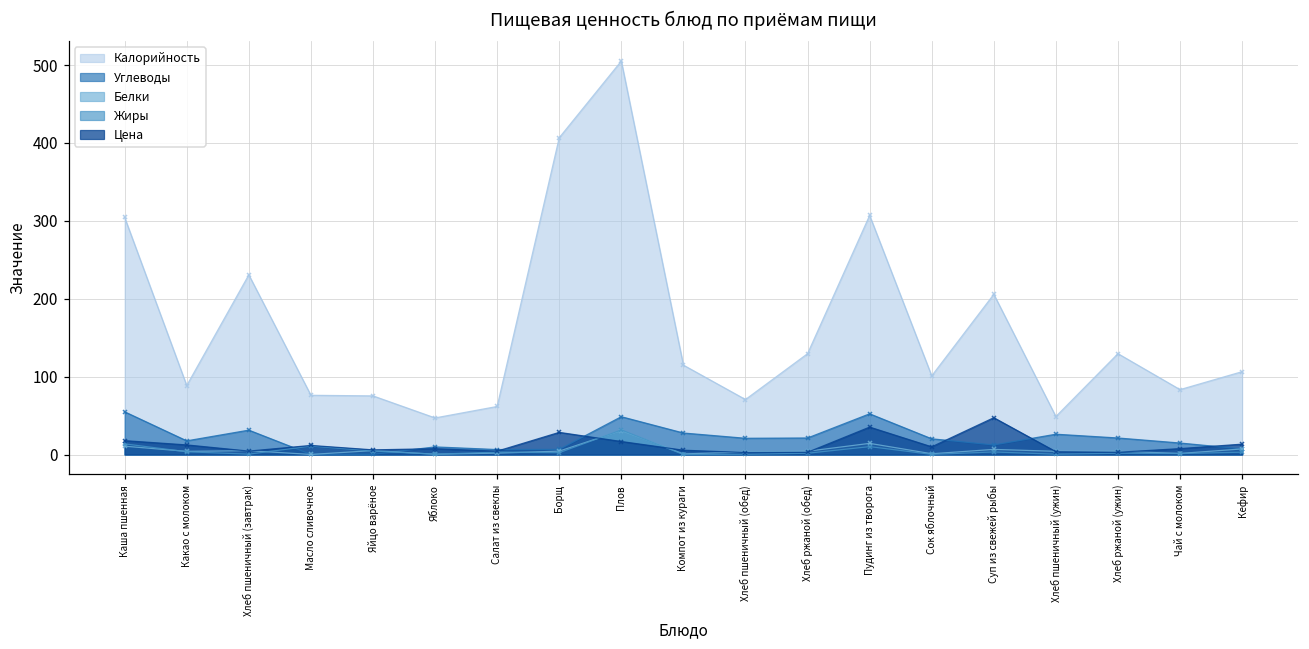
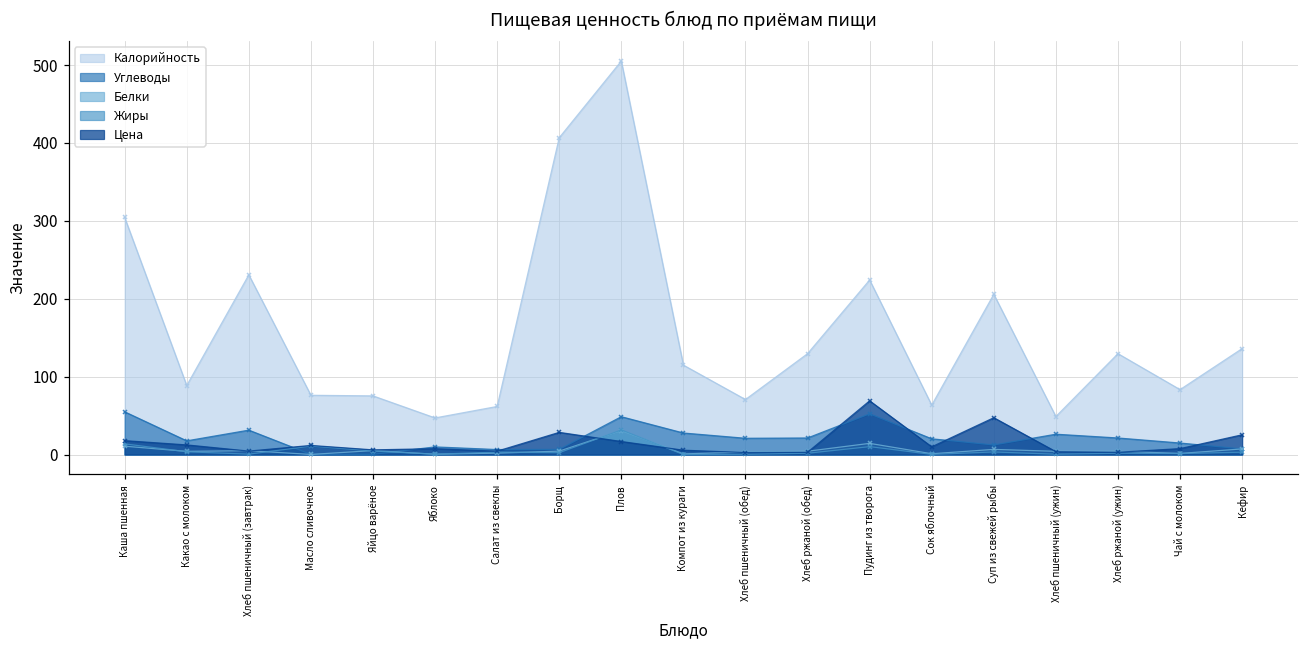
  {
    "Калорийность": {
      "Каша пшенная": 300,
      "Какао с молоком": 90,
      "Хлеб пшеничный (завтрак)": 230,
      "Масло сливочное": 80,
      "Яйцо варёное": 80,
      "Яблоко": 50,
      "Салат из свеклы": 60,
      "Борщ": 410,
      "Плов": 510,
      "Компот из кураги": 110,
      "Хлеб пшеничный (обед)": 70,
      "Хлеб ржаной (обед)": 130,
-     "Пудинг из творога": 310,
-     "Сок яблочный": 100,
+     "Пудинг из творога": 220,
+     "Сок яблочный": 60,
      "Суп из свежей рыбы": 210,
      "Хлеб пшеничный (ужин)": 50,
      "Хлеб ржаной (ужин)": 130,
      "Чай с молоком": 80,
-     "Кефир": 110
+     "Кефир": 140
    },
    "Цена": {
      "Каша пшенная": 20,
      "Какао с молоком": 10,
      "Борщ": 30,
      "Плов": 20,
      "Компот из кураги": 10,
-     "Пудинг из творога": 40,
+     "Пудинг из творога": 70,
      "Сок яблочный": 10,
      "Суп из свежей рыбы": 50,
      "Чай с молоком": 10,
-     "Кефир": 10
+     "Кефир": 30
    }
  }
